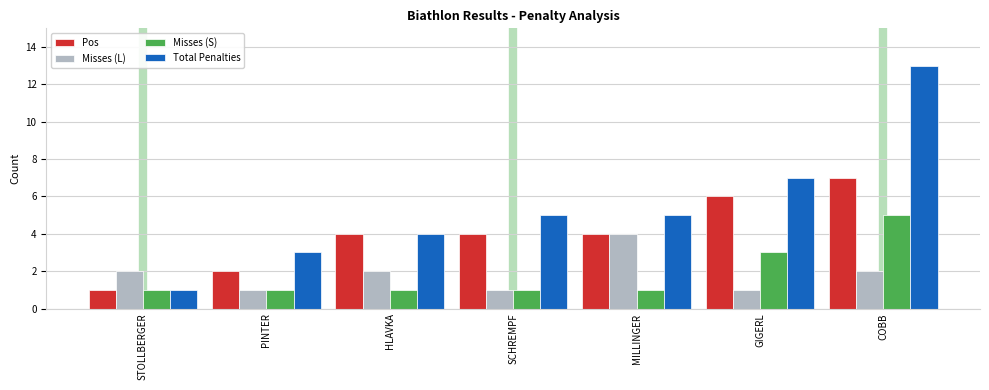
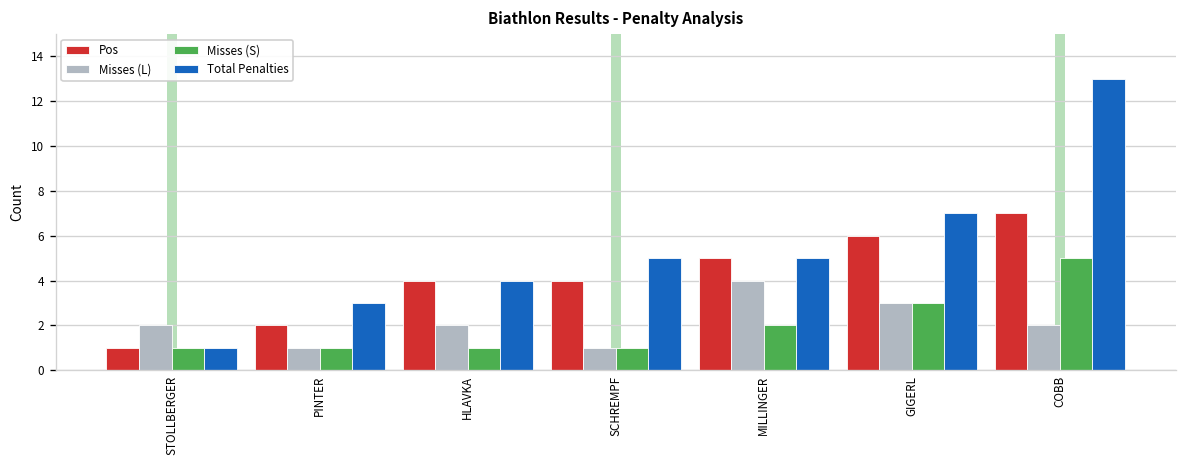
  {
    "Pos": {
      "STOLLBERGER": 1,
      "PINTER": 2,
      "HLAVKA": 4,
      "SCHREMPF": 4,
-     "MILLINGER": 4,
+     "MILLINGER": 5,
      "GIGERL": 6,
      "COBB": 7
    },
    "Misses (L)": {
      "STOLLBERGER": 2,
      "PINTER": 1,
      "HLAVKA": 2,
      "SCHREMPF": 1,
      "MILLINGER": 4,
-     "GIGERL": 1,
+     "GIGERL": 3,
      "COBB": 2
    },
    "Misses (S)": {
      "STOLLBERGER": 1,
      "PINTER": 1,
      "HLAVKA": 1,
      "SCHREMPF": 1,
-     "MILLINGER": 1,
+     "MILLINGER": 2,
      "GIGERL": 3,
      "COBB": 5
    },
    "Total Penalties": {
      "STOLLBERGER": 1,
      "PINTER": 3,
      "HLAVKA": 4,
      "SCHREMPF": 5,
      "MILLINGER": 5,
      "GIGERL": 7,
      "COBB": 13
    }
  }
